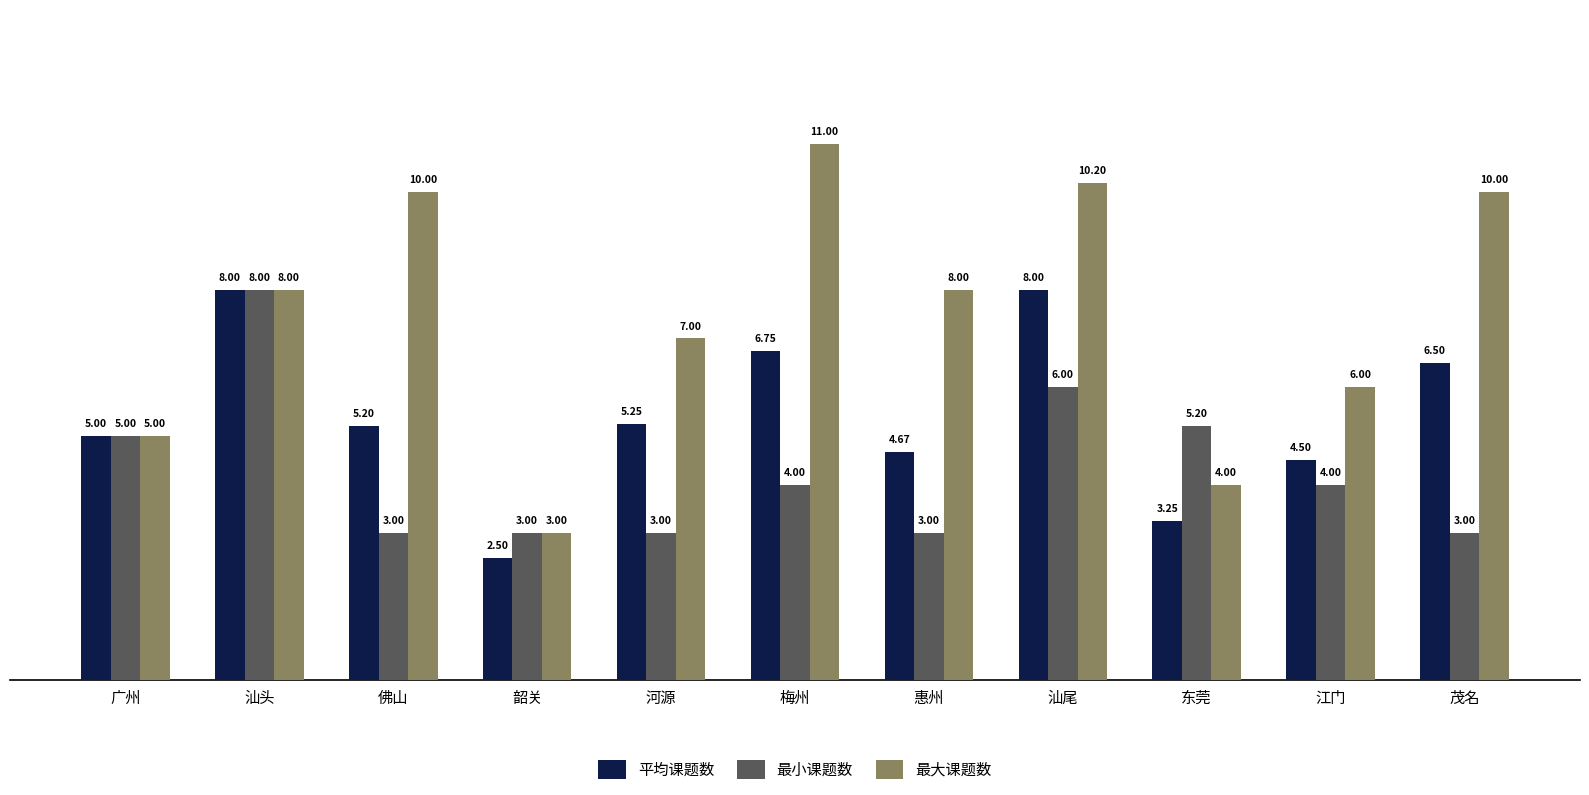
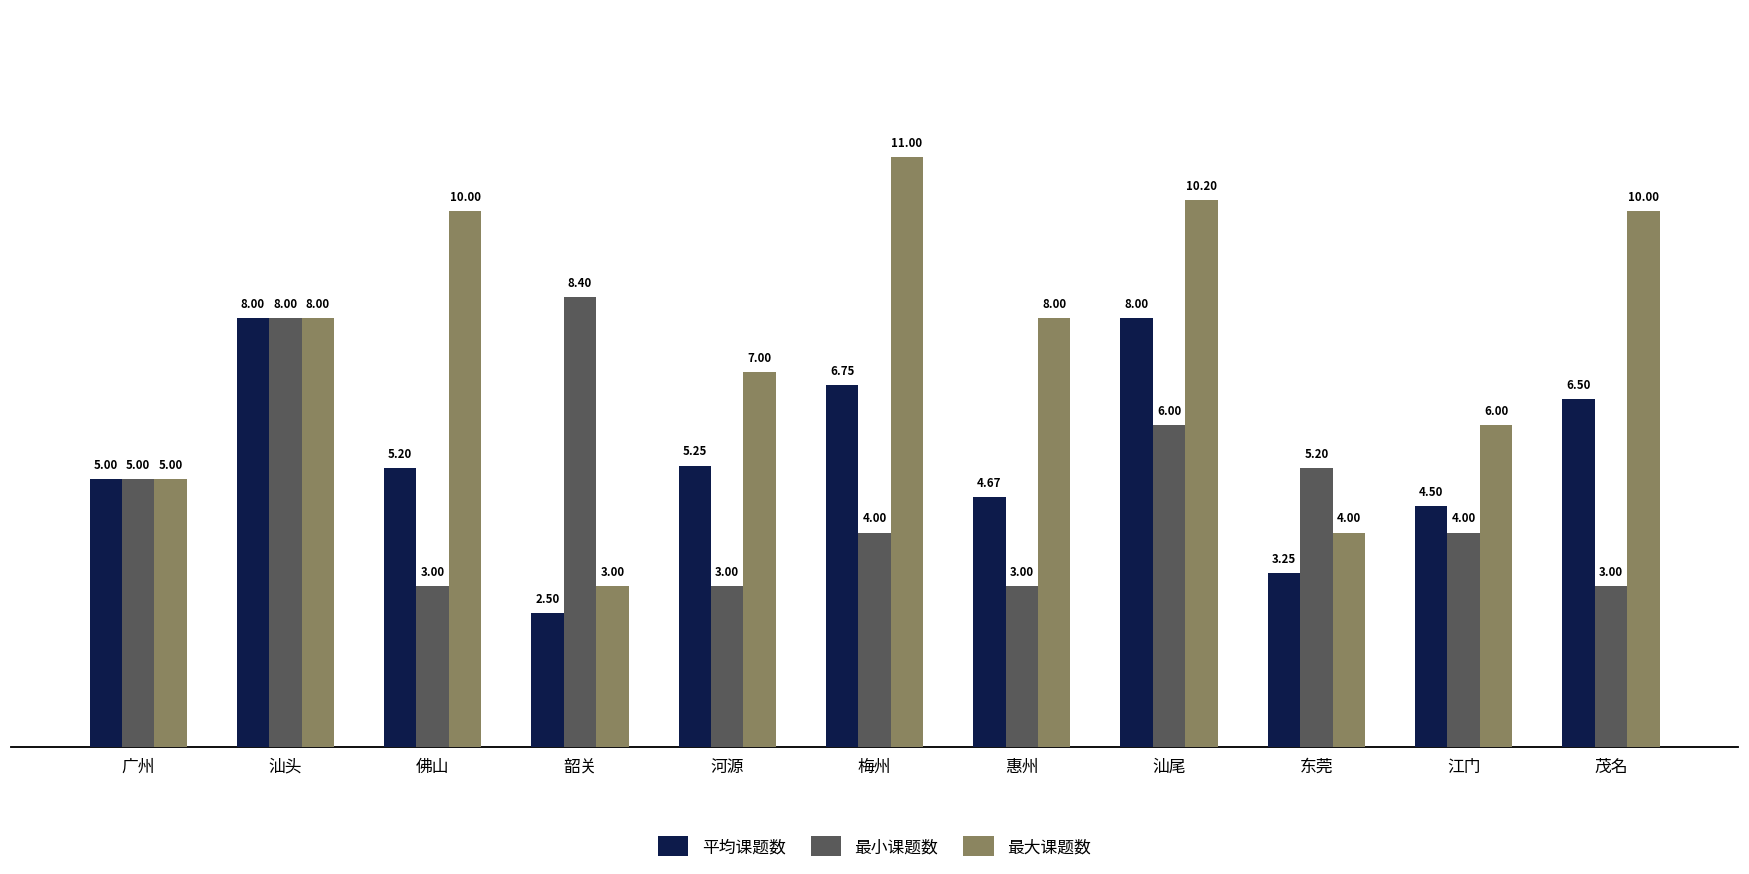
  {
    "平均课题数": {
      "广州": 5.00,
      "汕头": 8.00,
      "佛山": 5.20,
      "韶关": 2.50,
      "河源": 5.25,
      "梅州": 6.75,
      "惠州": 4.67,
      "汕尾": 8.00,
      "东莞": 3.25,
      "江门": 4.50,
      "茂名": 6.50
    },
    "最小课题数": {
      "广州": 5.00,
      "汕头": 8.00,
      "佛山": 3.00,
-     "韶关": 3.00,
+     "韶关": 8.40,
      "河源": 3.00,
      "梅州": 4.00,
      "惠州": 3.00,
      "汕尾": 6.00,
      "东莞": 5.20,
      "江门": 4.00,
      "茂名": 3.00
    },
    "最大课题数": {
      "广州": 5.00,
      "汕头": 8.00,
      "佛山": 10.00,
      "韶关": 3.00,
      "河源": 7.00,
      "梅州": 11.00,
      "惠州": 8.00,
      "汕尾": 10.20,
      "东莞": 4.00,
      "江门": 6.00,
      "茂名": 10.00
    }
  }
